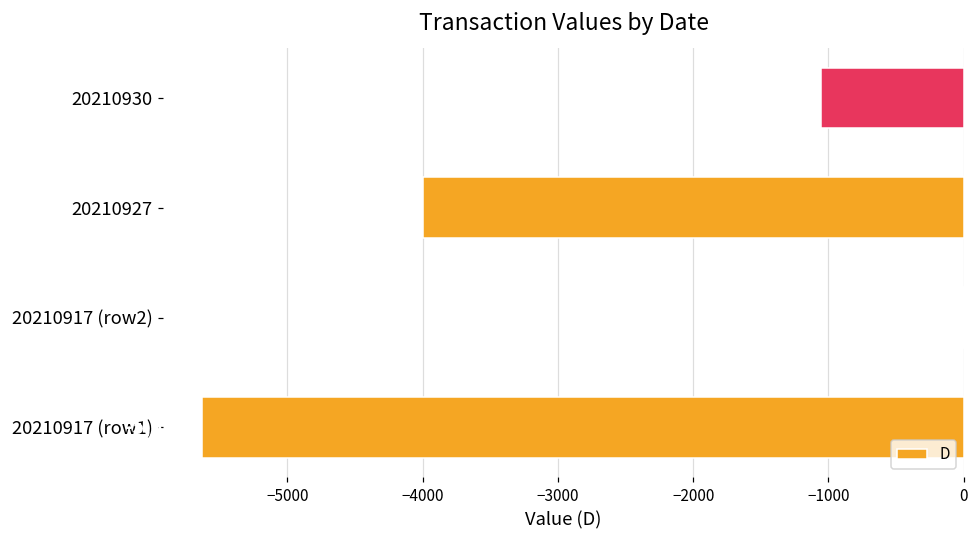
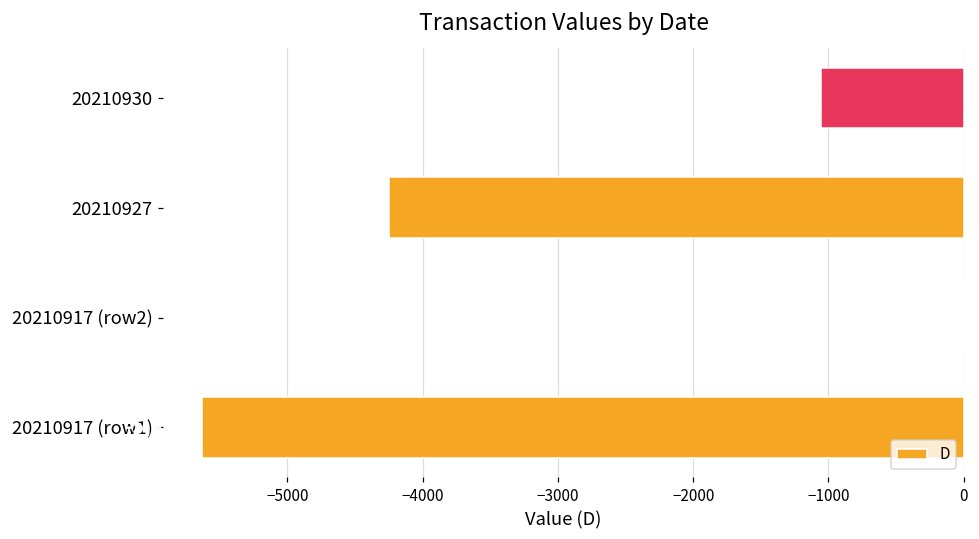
  {
    "20210930": -1050,
-   "20210927": -4000,
+   "20210927": -4250,
    "20210917 (row1)": -5640
  }
